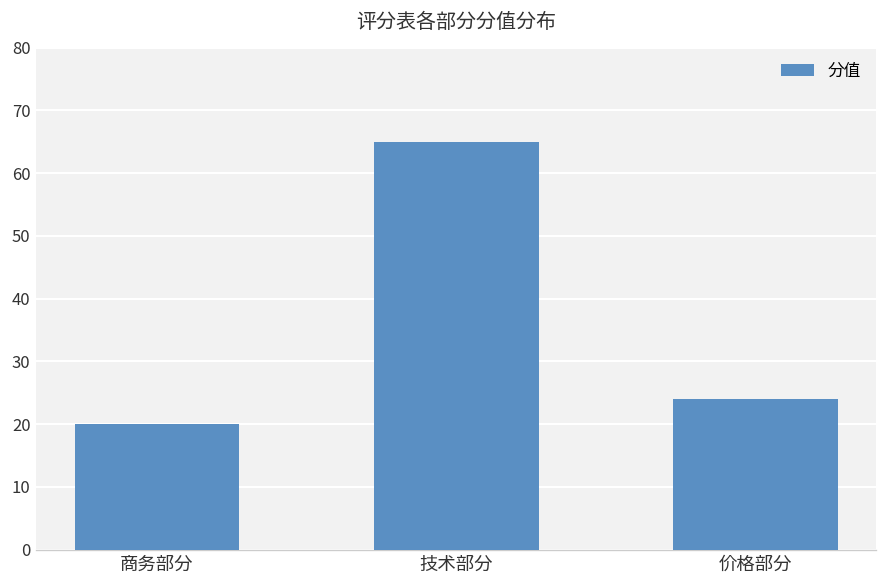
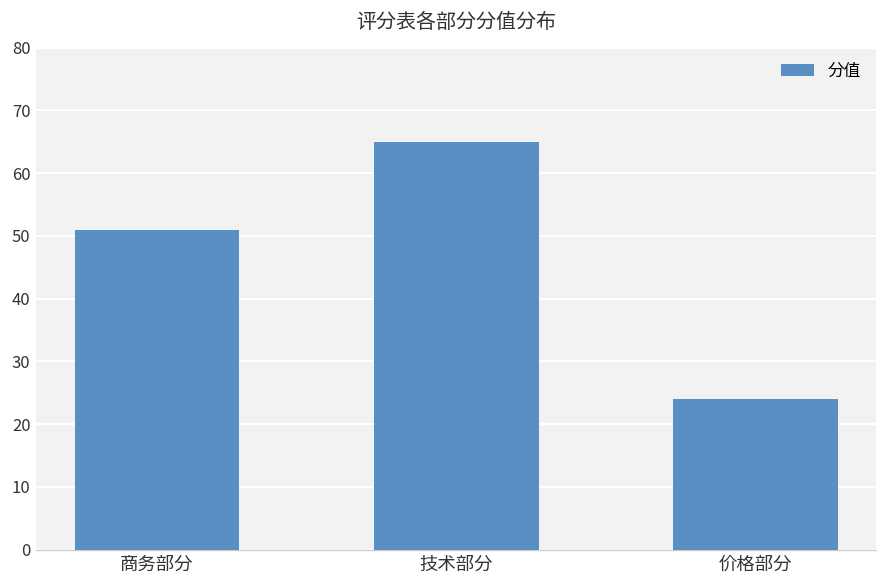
  {
-   "商务部分": 20,
+   "商务部分": 51,
    "技术部分": 65,
    "价格部分": 24
  }
